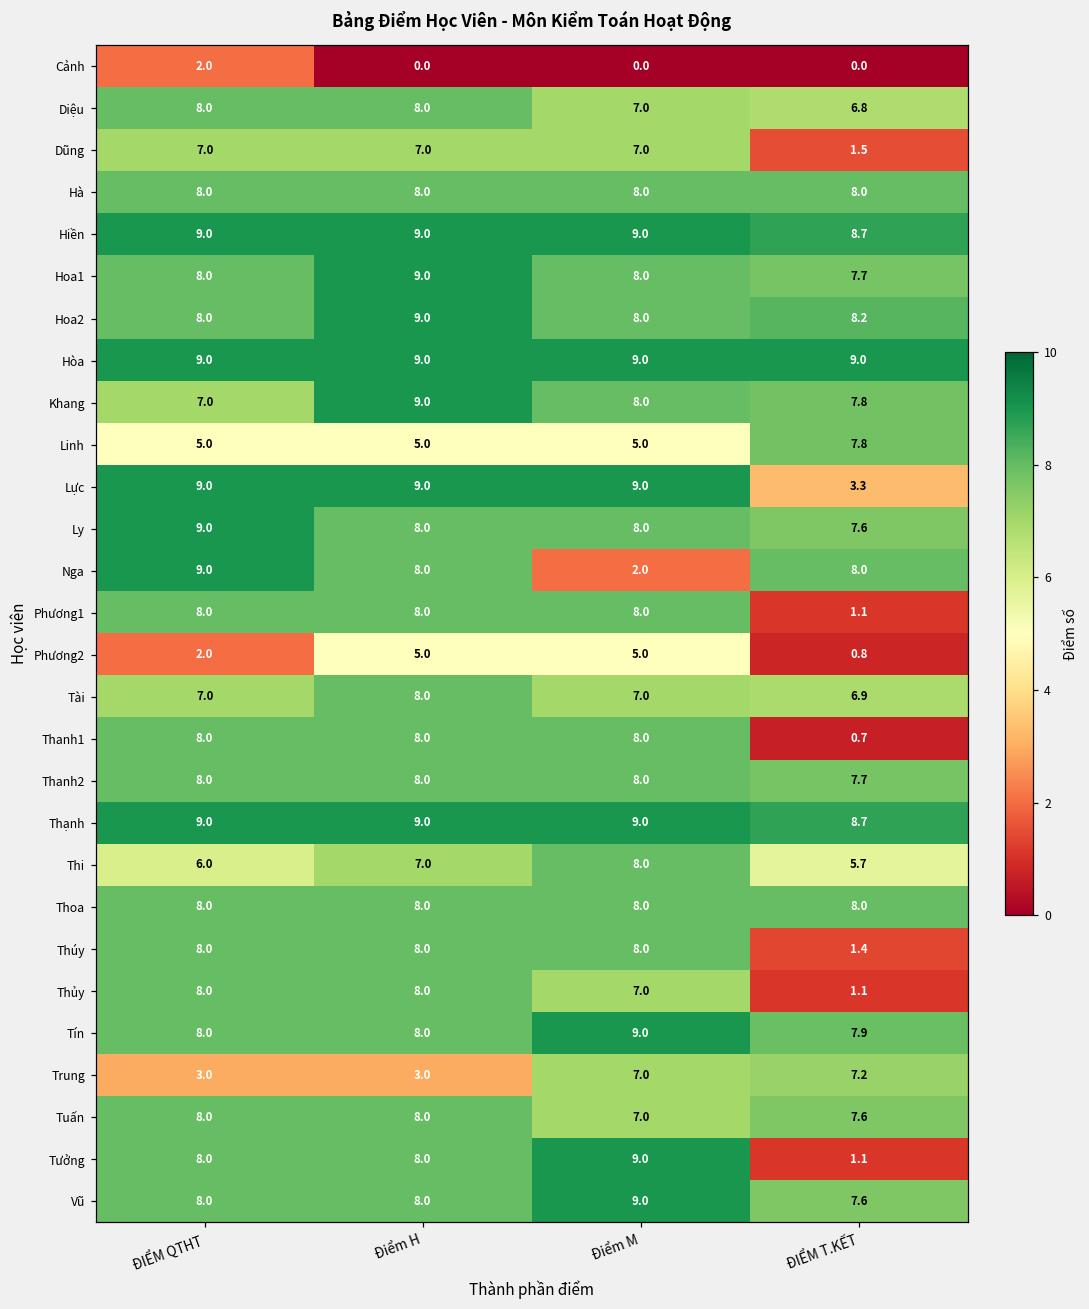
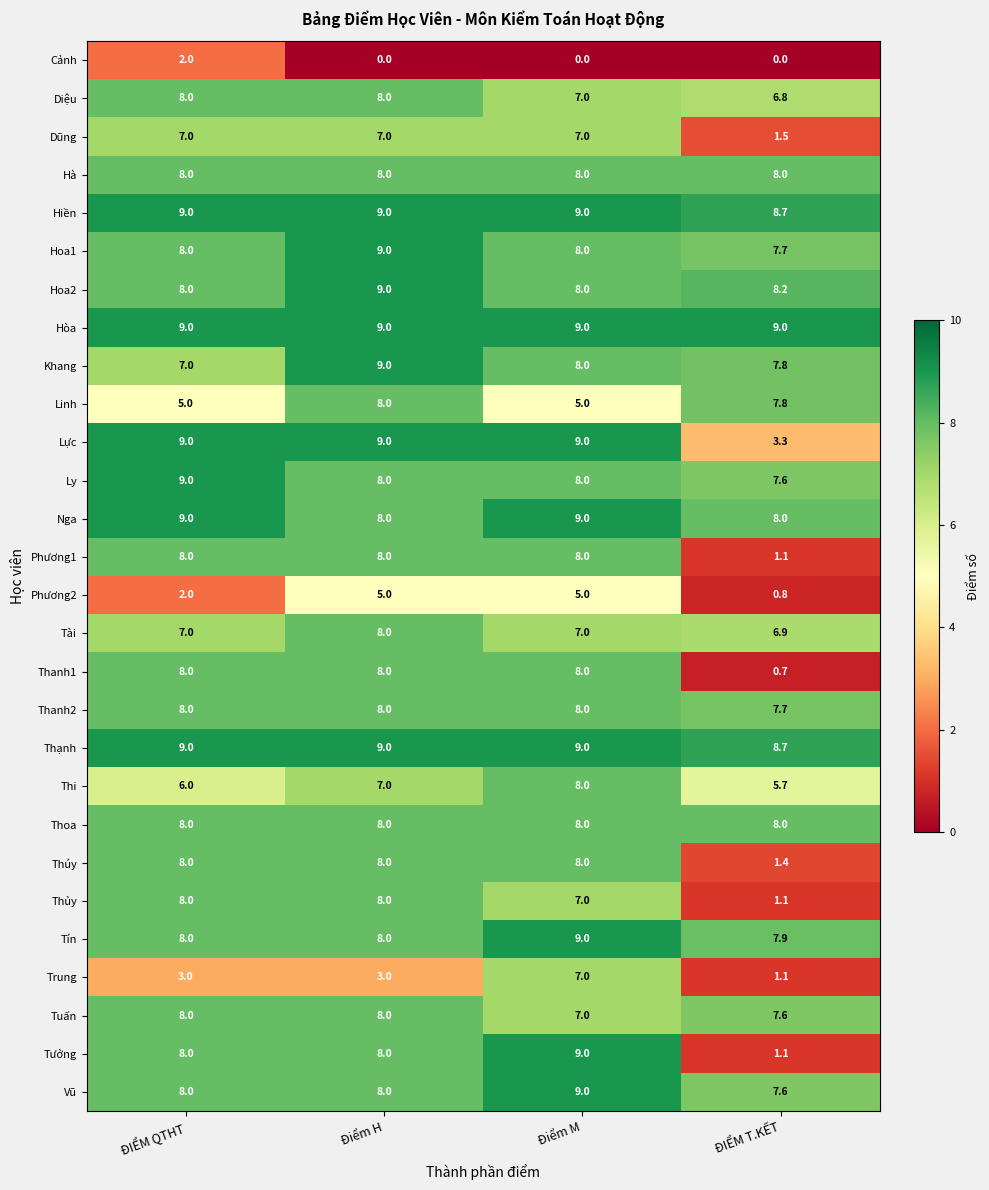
  {
    "Cảnh": {
      "ĐIỂM QTHT": 2.0,
      "Điểm H": 0.0,
      "Điểm M": 0.0,
      "ĐIỂM T.KẾT": 0.0
    },
    "Diệu": {
      "ĐIỂM QTHT": 8.0,
      "Điểm H": 8.0,
      "Điểm M": 7.0,
      "ĐIỂM T.KẾT": 6.8
    },
    "Dũng": {
      "ĐIỂM QTHT": 7.0,
      "Điểm H": 7.0,
      "Điểm M": 7.0,
      "ĐIỂM T.KẾT": 1.5
    },
    "Hà": {
      "ĐIỂM QTHT": 8.0,
      "Điểm H": 8.0,
      "Điểm M": 8.0,
      "ĐIỂM T.KẾT": 8.0
    },
    "Hiền": {
      "ĐIỂM QTHT": 9.0,
      "Điểm H": 9.0,
      "Điểm M": 9.0,
      "ĐIỂM T.KẾT": 8.7
    },
    "Hoa1": {
      "ĐIỂM QTHT": 8.0,
      "Điểm H": 9.0,
      "Điểm M": 8.0,
      "ĐIỂM T.KẾT": 7.7
    },
    "Hoa2": {
      "ĐIỂM QTHT": 8.0,
      "Điểm H": 9.0,
      "Điểm M": 8.0,
      "ĐIỂM T.KẾT": 8.2
    },
    "Hòa": {
      "ĐIỂM QTHT": 9.0,
      "Điểm H": 9.0,
      "Điểm M": 9.0,
      "ĐIỂM T.KẾT": 9.0
    },
    "Khang": {
      "ĐIỂM QTHT": 7.0,
      "Điểm H": 9.0,
      "Điểm M": 8.0,
      "ĐIỂM T.KẾT": 7.8
    },
    "Linh": {
      "ĐIỂM QTHT": 5.0,
-     "Điểm H": 5.0,
+     "Điểm H": 8.0,
      "Điểm M": 5.0,
      "ĐIỂM T.KẾT": 7.8
    },
    "Lực": {
      "ĐIỂM QTHT": 9.0,
      "Điểm H": 9.0,
      "Điểm M": 9.0,
      "ĐIỂM T.KẾT": 3.3
    },
    "Ly": {
      "ĐIỂM QTHT": 9.0,
      "Điểm H": 8.0,
      "Điểm M": 8.0,
      "ĐIỂM T.KẾT": 7.6
    },
    "Nga": {
      "ĐIỂM QTHT": 9.0,
      "Điểm H": 8.0,
-     "Điểm M": 2.0,
+     "Điểm M": 9.0,
      "ĐIỂM T.KẾT": 8.0
    },
    "Phương1": {
      "ĐIỂM QTHT": 8.0,
      "Điểm H": 8.0,
      "Điểm M": 8.0,
      "ĐIỂM T.KẾT": 1.1
    },
    "Phương2": {
      "ĐIỂM QTHT": 2.0,
      "Điểm H": 5.0,
      "Điểm M": 5.0,
      "ĐIỂM T.KẾT": 0.8
    },
    "Tài": {
      "ĐIỂM QTHT": 7.0,
      "Điểm H": 8.0,
      "Điểm M": 7.0,
      "ĐIỂM T.KẾT": 6.9
    },
    "Thanh1": {
      "ĐIỂM QTHT": 8.0,
      "Điểm H": 8.0,
      "Điểm M": 8.0,
      "ĐIỂM T.KẾT": 0.7
    },
    "Thanh2": {
      "ĐIỂM QTHT": 8.0,
      "Điểm H": 8.0,
      "Điểm M": 8.0,
      "ĐIỂM T.KẾT": 7.7
    },
    "Thạnh": {
      "ĐIỂM QTHT": 9.0,
      "Điểm H": 9.0,
      "Điểm M": 9.0,
      "ĐIỂM T.KẾT": 8.7
    },
    "Thi": {
      "ĐIỂM QTHT": 6.0,
      "Điểm H": 7.0,
      "Điểm M": 8.0,
      "ĐIỂM T.KẾT": 5.7
    },
    "Thoa": {
      "ĐIỂM QTHT": 8.0,
      "Điểm H": 8.0,
      "Điểm M": 8.0,
      "ĐIỂM T.KẾT": 8.0
    },
    "Thúy": {
      "ĐIỂM QTHT": 8.0,
      "Điểm H": 8.0,
      "Điểm M": 8.0,
      "ĐIỂM T.KẾT": 1.4
    },
    "Thủy": {
      "ĐIỂM QTHT": 8.0,
      "Điểm H": 8.0,
      "Điểm M": 7.0,
      "ĐIỂM T.KẾT": 1.1
    },
    "Tín": {
      "ĐIỂM QTHT": 8.0,
      "Điểm H": 8.0,
      "Điểm M": 9.0,
      "ĐIỂM T.KẾT": 7.9
    },
    "Trung": {
      "ĐIỂM QTHT": 3.0,
      "Điểm H": 3.0,
      "Điểm M": 7.0,
-     "ĐIỂM T.KẾT": 7.2
+     "ĐIỂM T.KẾT": 1.1
    },
    "Tuấn": {
      "ĐIỂM QTHT": 8.0,
      "Điểm H": 8.0,
      "Điểm M": 7.0,
      "ĐIỂM T.KẾT": 7.6
    },
    "Tưởng": {
      "ĐIỂM QTHT": 8.0,
      "Điểm H": 8.0,
      "Điểm M": 9.0,
      "ĐIỂM T.KẾT": 1.1
    },
    "Vũ": {
      "ĐIỂM QTHT": 8.0,
      "Điểm H": 8.0,
      "Điểm M": 9.0,
      "ĐIỂM T.KẾT": 7.6
    }
  }
